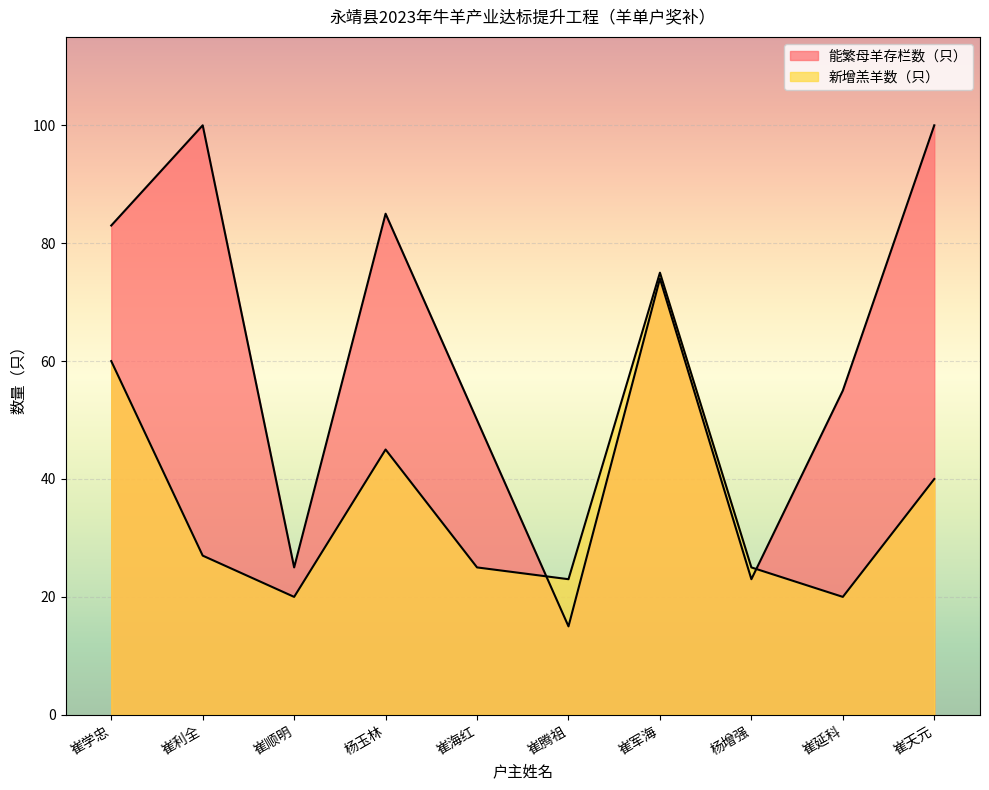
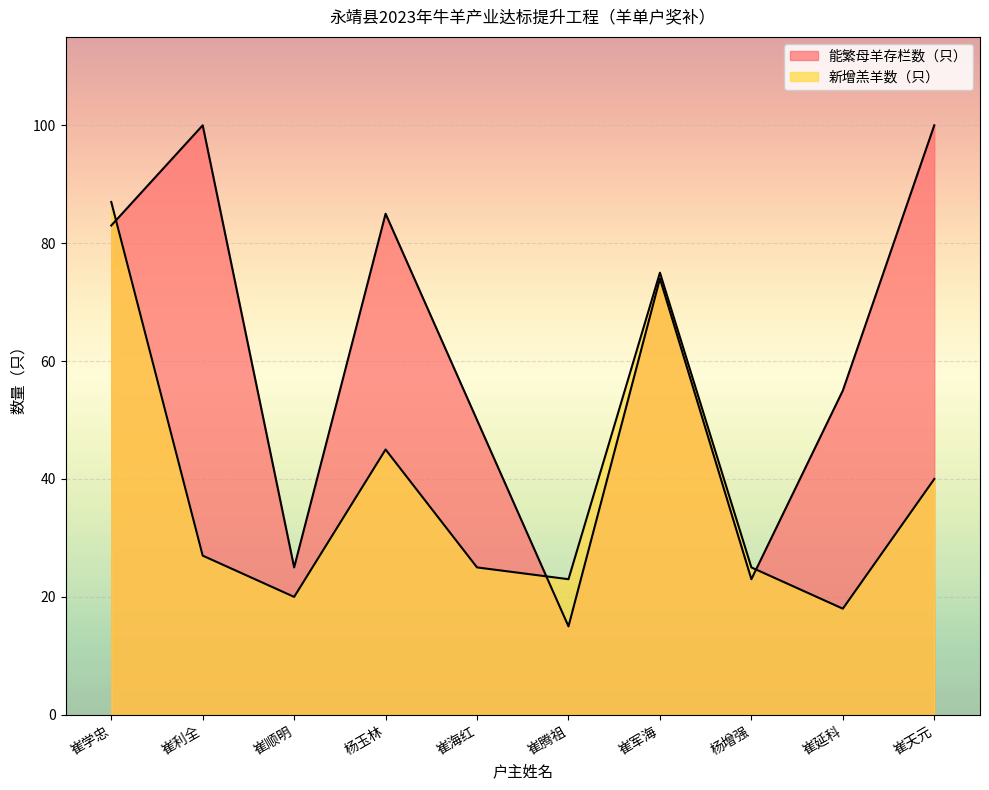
  {
    "能繁母羊存栏数（只）": {
      "崔学忠": 83,
      "崔利全": 100,
      "崔顺明": 25,
      "杨玉林": 85,
      "崔海红": 50,
      "崔腾祖": 15,
      "崔军海": 74,
      "杨增强": 23,
      "崔延科": 55,
      "崔天元": 100
    },
    "新增羔羊数（只）": {
-     "崔学忠": 60,
+     "崔学忠": 87,
      "崔利全": 27,
      "崔顺明": 20,
      "杨玉林": 45,
      "崔海红": 25,
      "崔腾祖": 23,
      "崔军海": 75,
      "杨增强": 25,
-     "崔延科": 20,
+     "崔延科": 18,
      "崔天元": 40
    }
  }
